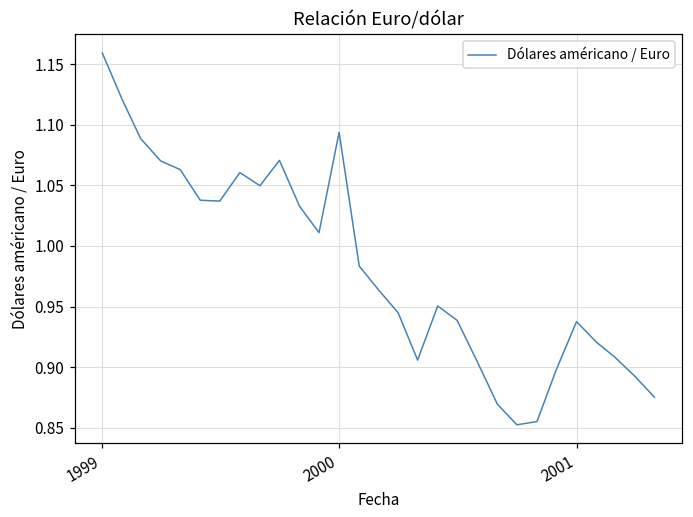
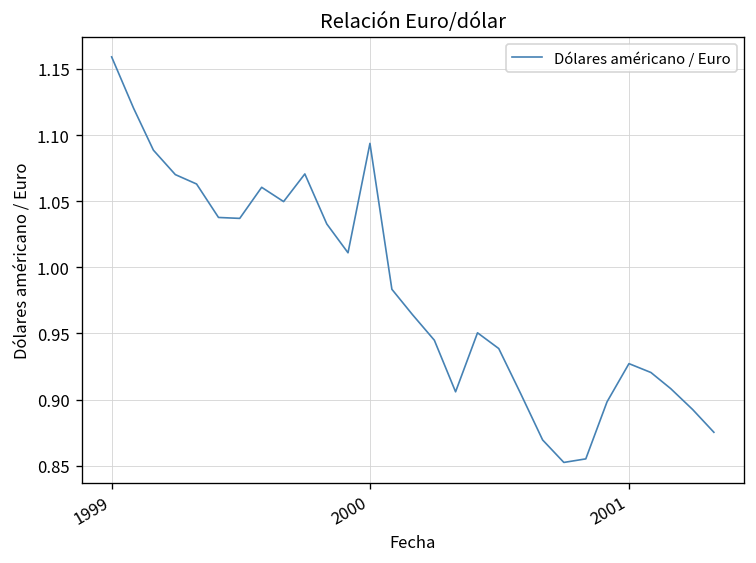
  {
    "1999": 1.159,
    "2000": 1.094,
-   "2001": 0.938
+   "2001": 0.927
  }
